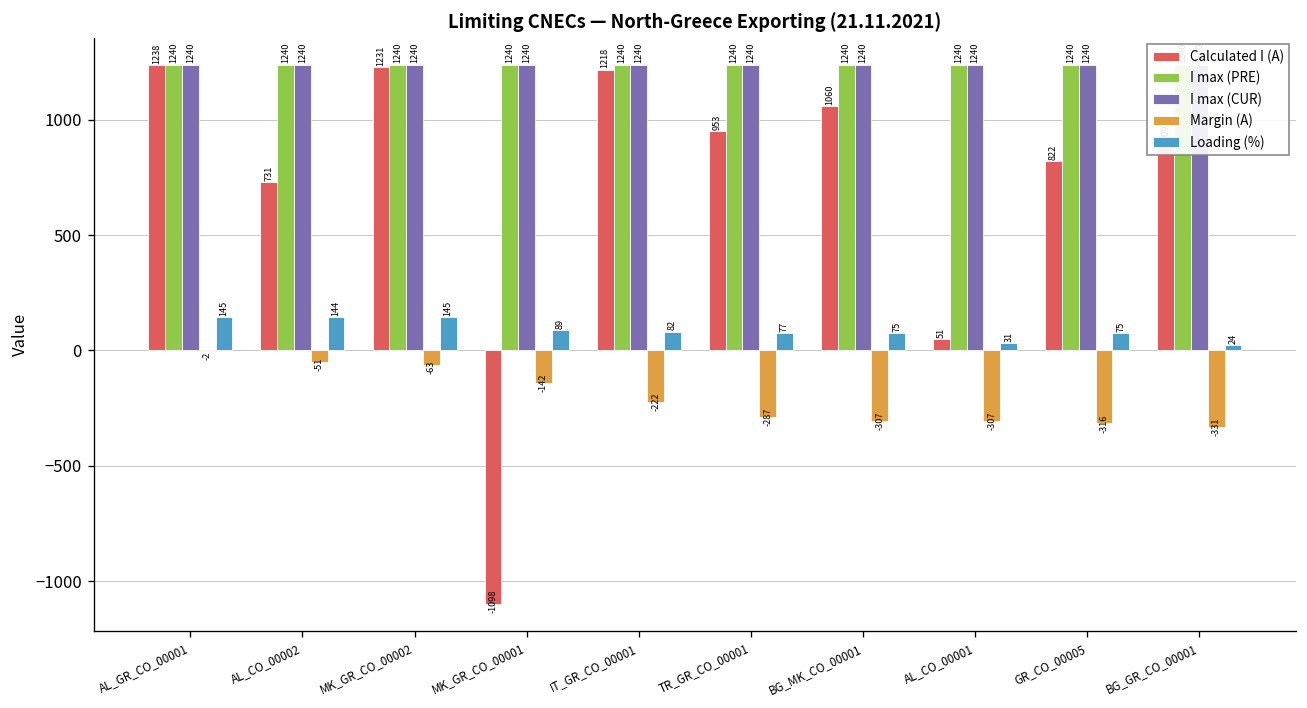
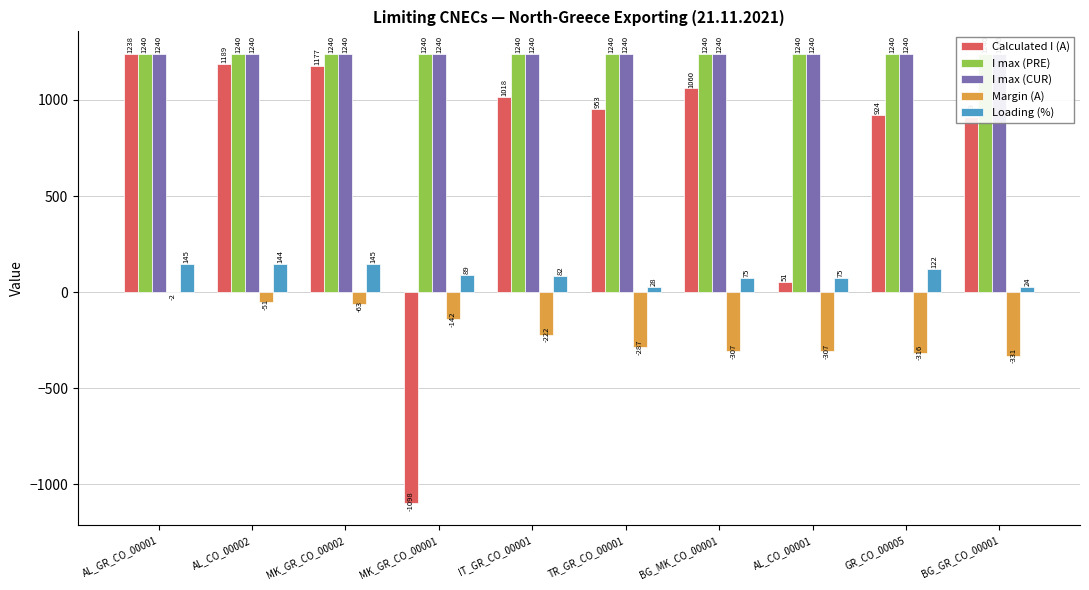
  {
    "Calculated I (A)": {
      "AL_GR_CO_00001": 1238,
-     "AL_CO_00002": 731,
-     "MK_GR_CO_00002": 1231,
+     "AL_CO_00002": 1189,
+     "MK_GR_CO_00002": 1177,
      "MK_GR_CO_00001": -1098,
-     "IT_GR_CO_00001": 1218,
+     "IT_GR_CO_00001": 1018,
      "TR_GR_CO_00001": 953,
      "BG_MK_CO_00001": 1060,
      "AL_CO_00001": 51,
-     "GR_CO_00005": 822
+     "GR_CO_00005": 924
    },
    "I max (PRE)": {
      "AL_GR_CO_00001": 1240,
      "AL_CO_00002": 1240,
      "MK_GR_CO_00002": 1240,
      "MK_GR_CO_00001": 1240,
      "IT_GR_CO_00001": 1240,
      "TR_GR_CO_00001": 1240,
      "BG_MK_CO_00001": 1240,
      "AL_CO_00001": 1240,
      "GR_CO_00005": 1240
    },
    "I max (CUR)": {
      "AL_GR_CO_00001": 1240,
      "AL_CO_00002": 1240,
      "MK_GR_CO_00002": 1240,
      "MK_GR_CO_00001": 1240,
      "IT_GR_CO_00001": 1240,
      "TR_GR_CO_00001": 1240,
      "BG_MK_CO_00001": 1240,
      "AL_CO_00001": 1240,
      "GR_CO_00005": 1240
    },
    "Margin (A)": {
      "AL_GR_CO_00001": -2,
      "AL_CO_00002": -51,
      "MK_GR_CO_00002": -63,
      "MK_GR_CO_00001": -142,
      "IT_GR_CO_00001": -222,
      "TR_GR_CO_00001": -287,
      "BG_MK_CO_00001": -307,
      "AL_CO_00001": -307,
      "GR_CO_00005": -316,
      "BG_GR_CO_00001": -331
    },
    "Loading (%)": {
      "AL_GR_CO_00001": 145,
      "AL_CO_00002": 144,
      "MK_GR_CO_00002": 145,
      "MK_GR_CO_00001": 89,
      "IT_GR_CO_00001": 82,
-     "TR_GR_CO_00001": 77,
+     "TR_GR_CO_00001": 28,
      "BG_MK_CO_00001": 75,
-     "AL_CO_00001": 31,
-     "GR_CO_00005": 75,
+     "AL_CO_00001": 75,
+     "GR_CO_00005": 122,
      "BG_GR_CO_00001": 24
    }
  }
